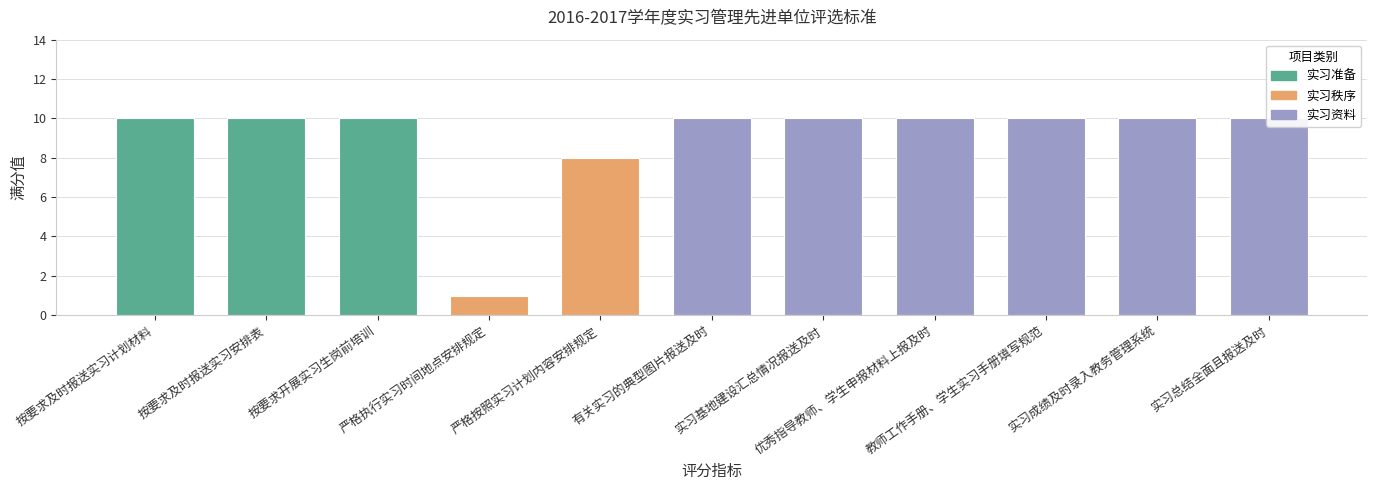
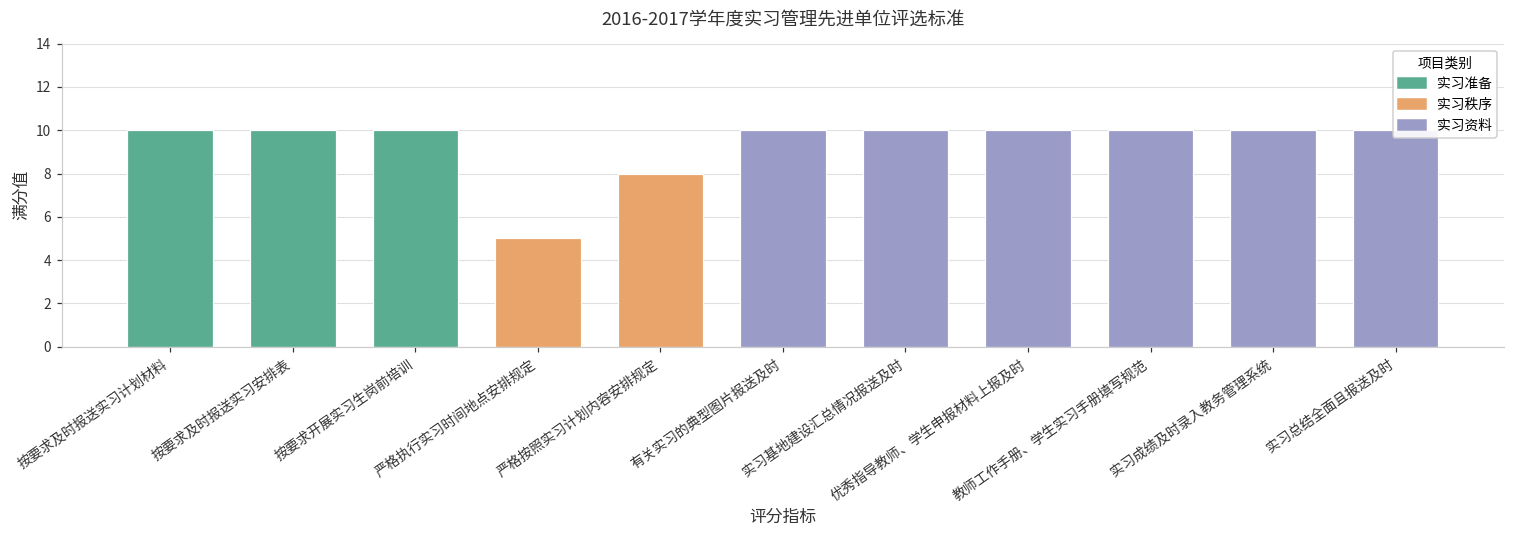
  {
    "按要求及时报送实习计划材料": 10,
    "按要求及时报送实习安排表": 10,
    "按要求开展实习生岗前培训": 10,
-   "严格执行实习时间地点安排规定": 1,
+   "严格执行实习时间地点安排规定": 5,
    "严格按照实习计划内容安排规定": 8,
    "有关实习的典型图片报送及时": 10,
    "实习基地建设汇总情况报送及时": 10,
    "优秀指导教师、学生申报材料上报及时": 10,
    "教师工作手册、学生实习手册填写规范": 10,
    "实习成绩及时录入教务管理系统": 10
  }
